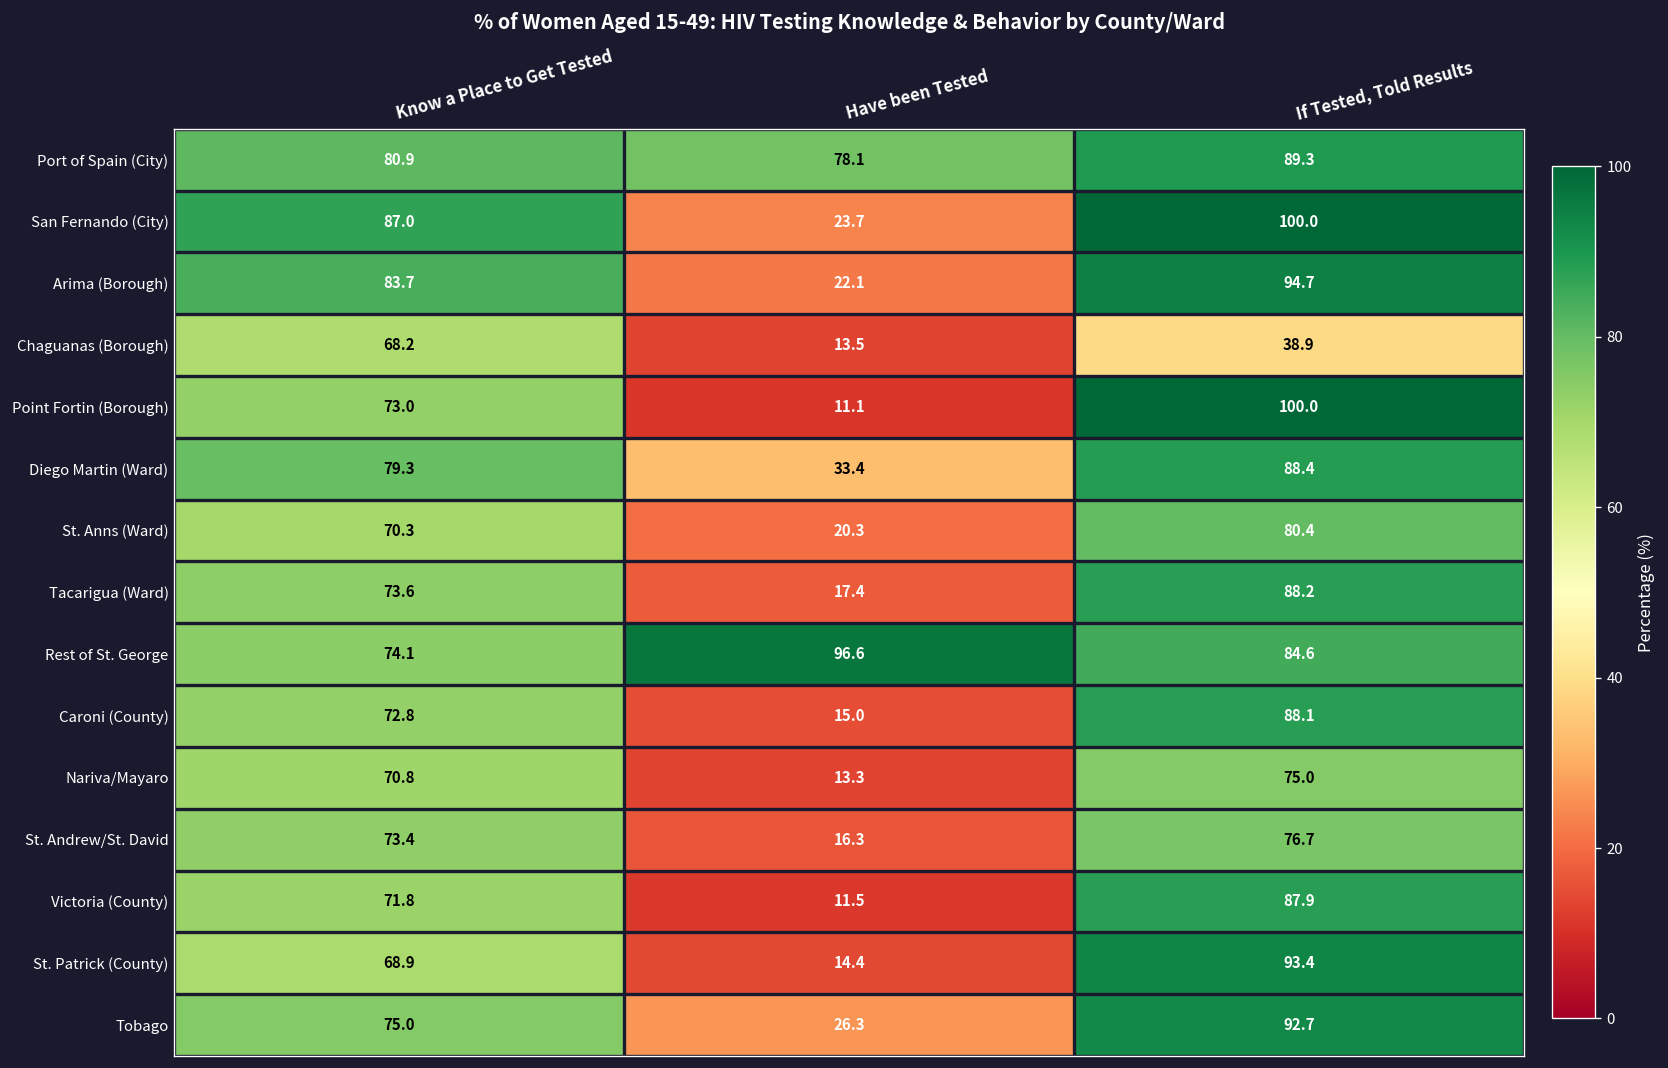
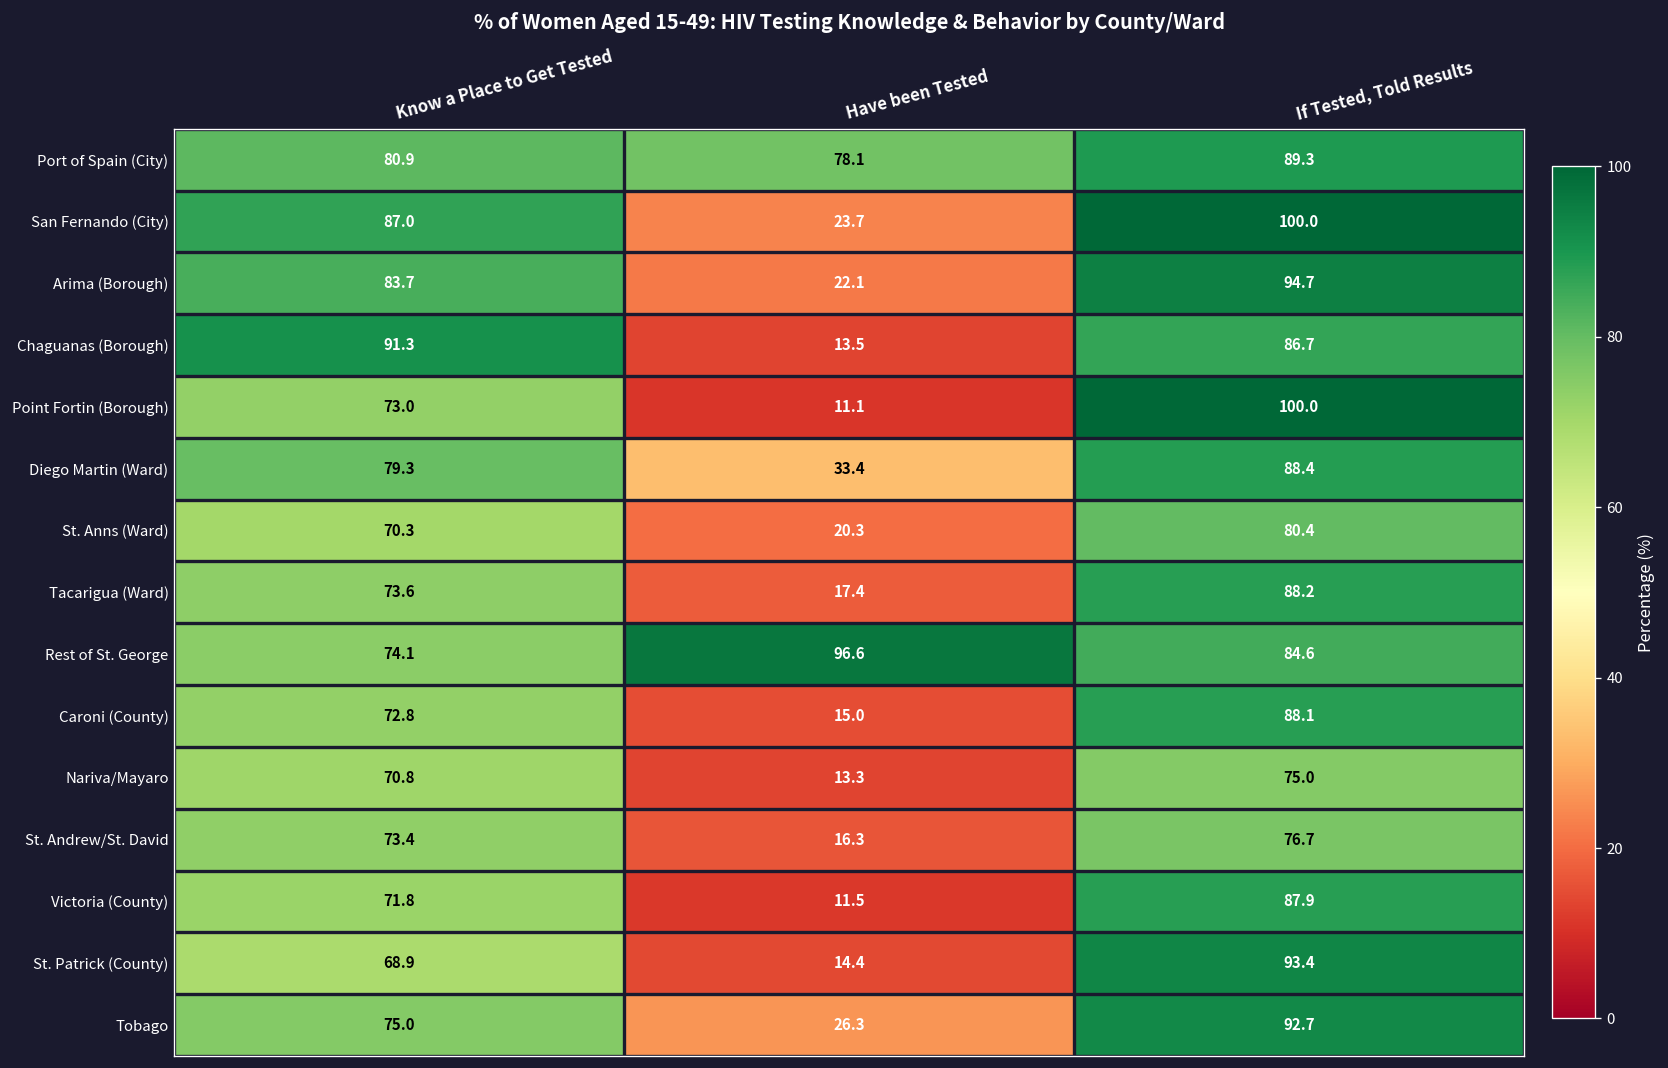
  {
    "Port of Spain (City)": {
      "Know a Place to Get Tested": 80.9,
      "Have been Tested": 78.1,
      "If Tested, Told Results": 89.3
    },
    "San Fernando (City)": {
      "Know a Place to Get Tested": 87.0,
      "Have been Tested": 23.7,
      "If Tested, Told Results": 100.0
    },
    "Arima (Borough)": {
      "Know a Place to Get Tested": 83.7,
      "Have been Tested": 22.1,
      "If Tested, Told Results": 94.7
    },
    "Chaguanas (Borough)": {
-     "Know a Place to Get Tested": 68.2,
+     "Know a Place to Get Tested": 91.3,
      "Have been Tested": 13.5,
-     "If Tested, Told Results": 38.9
+     "If Tested, Told Results": 86.7
    },
    "Point Fortin (Borough)": {
      "Know a Place to Get Tested": 73.0,
      "Have been Tested": 11.1,
      "If Tested, Told Results": 100.0
    },
    "Diego Martin (Ward)": {
      "Know a Place to Get Tested": 79.3,
      "Have been Tested": 33.4,
      "If Tested, Told Results": 88.4
    },
    "St. Anns (Ward)": {
      "Know a Place to Get Tested": 70.3,
      "Have been Tested": 20.3,
      "If Tested, Told Results": 80.4
    },
    "Tacarigua (Ward)": {
      "Know a Place to Get Tested": 73.6,
      "Have been Tested": 17.4,
      "If Tested, Told Results": 88.2
    },
    "Rest of St. George": {
      "Know a Place to Get Tested": 74.1,
      "Have been Tested": 96.6,
      "If Tested, Told Results": 84.6
    },
    "Caroni (County)": {
      "Know a Place to Get Tested": 72.8,
      "Have been Tested": 15.0,
      "If Tested, Told Results": 88.1
    },
    "Nariva/Mayaro": {
      "Know a Place to Get Tested": 70.8,
      "Have been Tested": 13.3,
      "If Tested, Told Results": 75.0
    },
    "St. Andrew/St. David": {
      "Know a Place to Get Tested": 73.4,
      "Have been Tested": 16.3,
      "If Tested, Told Results": 76.7
    },
    "Victoria (County)": {
      "Know a Place to Get Tested": 71.8,
      "Have been Tested": 11.5,
      "If Tested, Told Results": 87.9
    },
    "St. Patrick (County)": {
      "Know a Place to Get Tested": 68.9,
      "Have been Tested": 14.4,
      "If Tested, Told Results": 93.4
    },
    "Tobago": {
      "Know a Place to Get Tested": 75.0,
      "Have been Tested": 26.3,
      "If Tested, Told Results": 92.7
    }
  }
